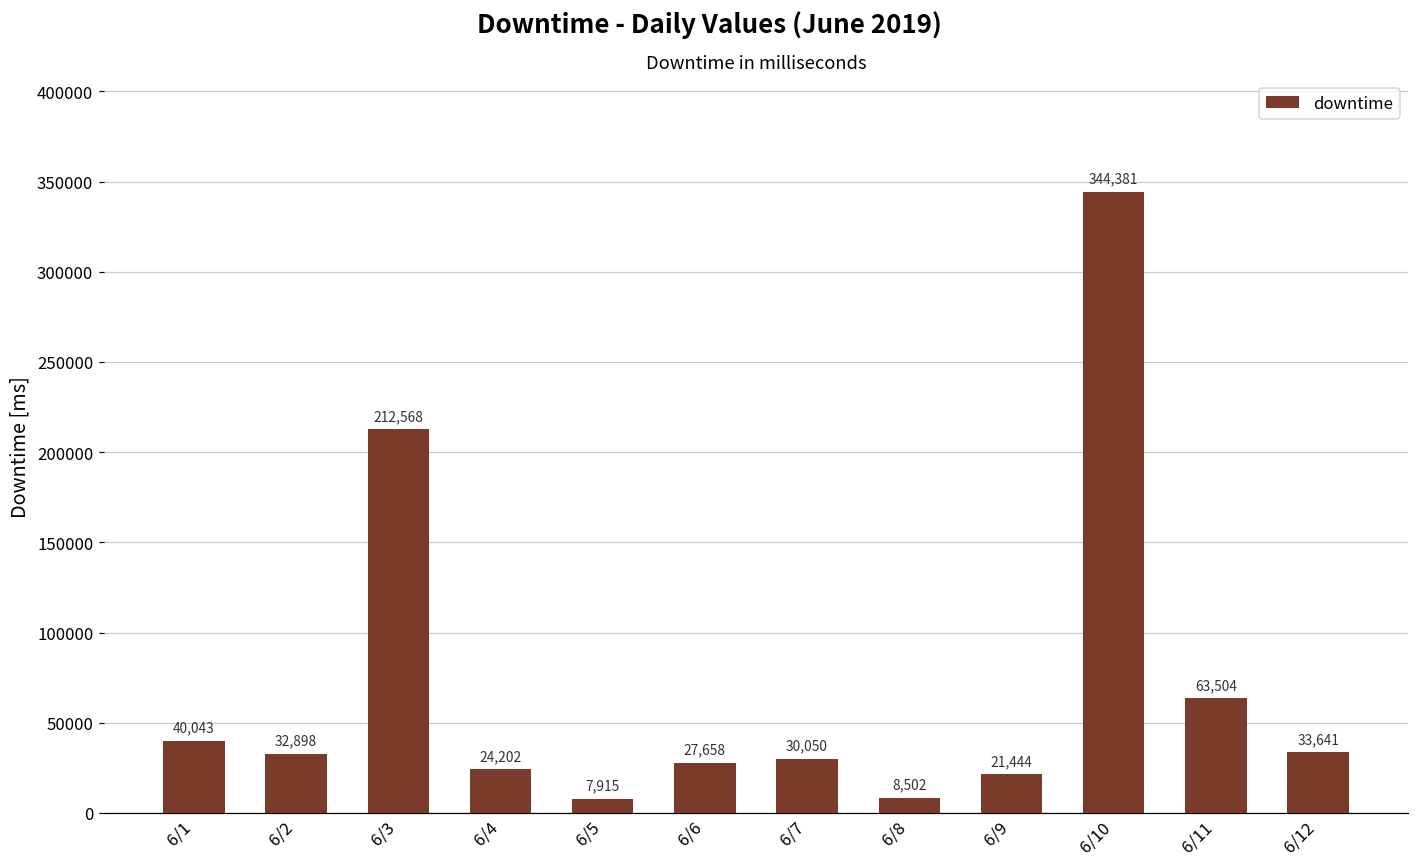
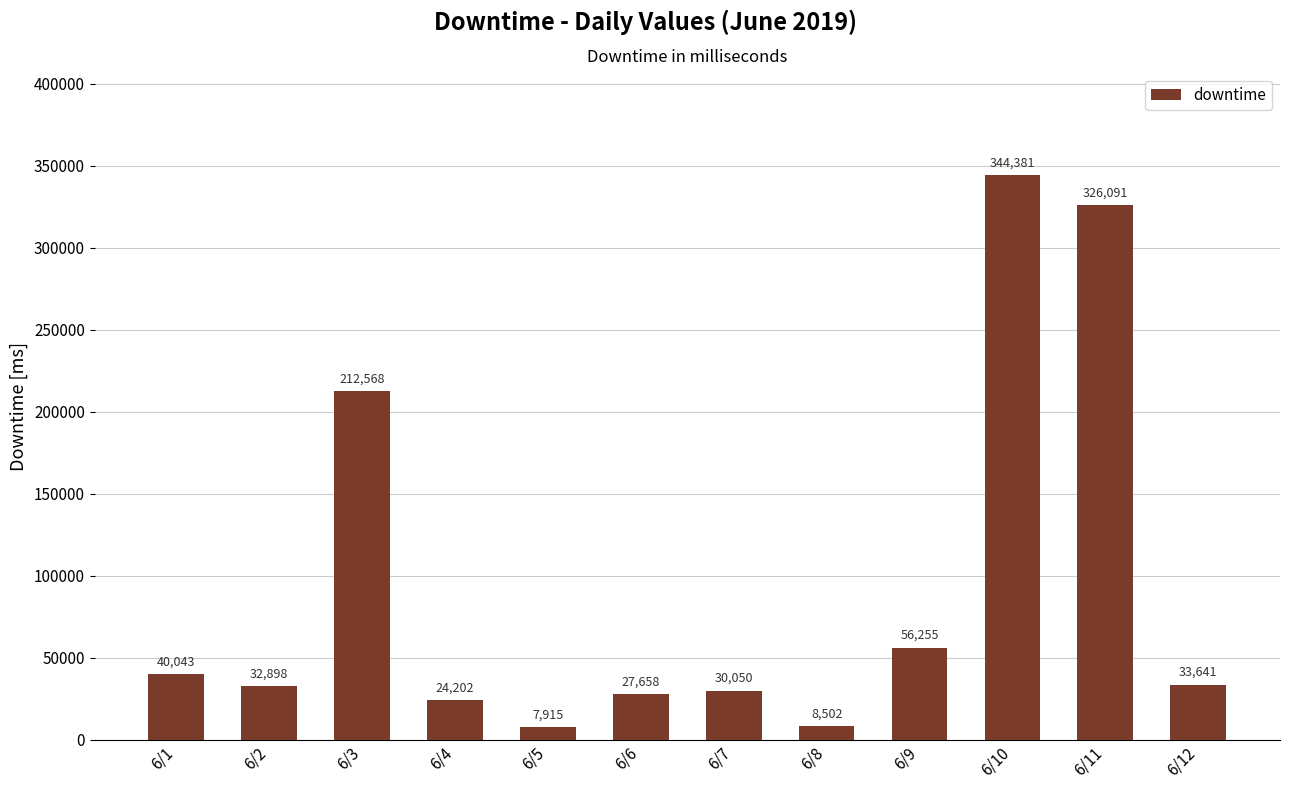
  {
    "6/1": "40,043",
    "6/2": "32,898",
    "6/3": "212,568",
    "6/4": "24,202",
    "6/5": "7,915",
    "6/6": "27,658",
    "6/7": "30,050",
    "6/8": "8,502",
-   "6/9": "21,444",
+   "6/9": "56,255",
    "6/10": "344,381",
-   "6/11": "63,504",
+   "6/11": "326,091",
    "6/12": "33,641"
  }
